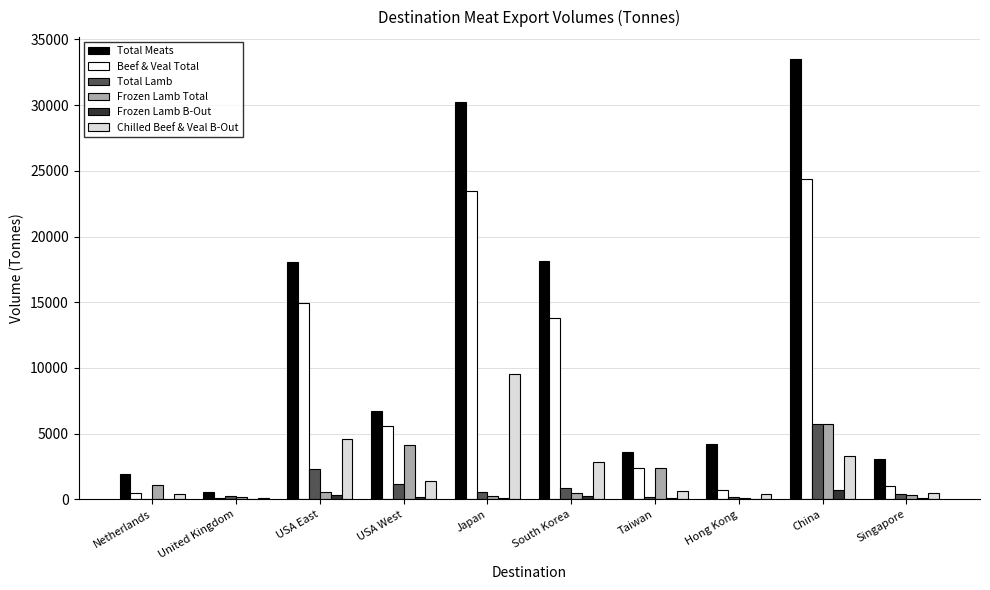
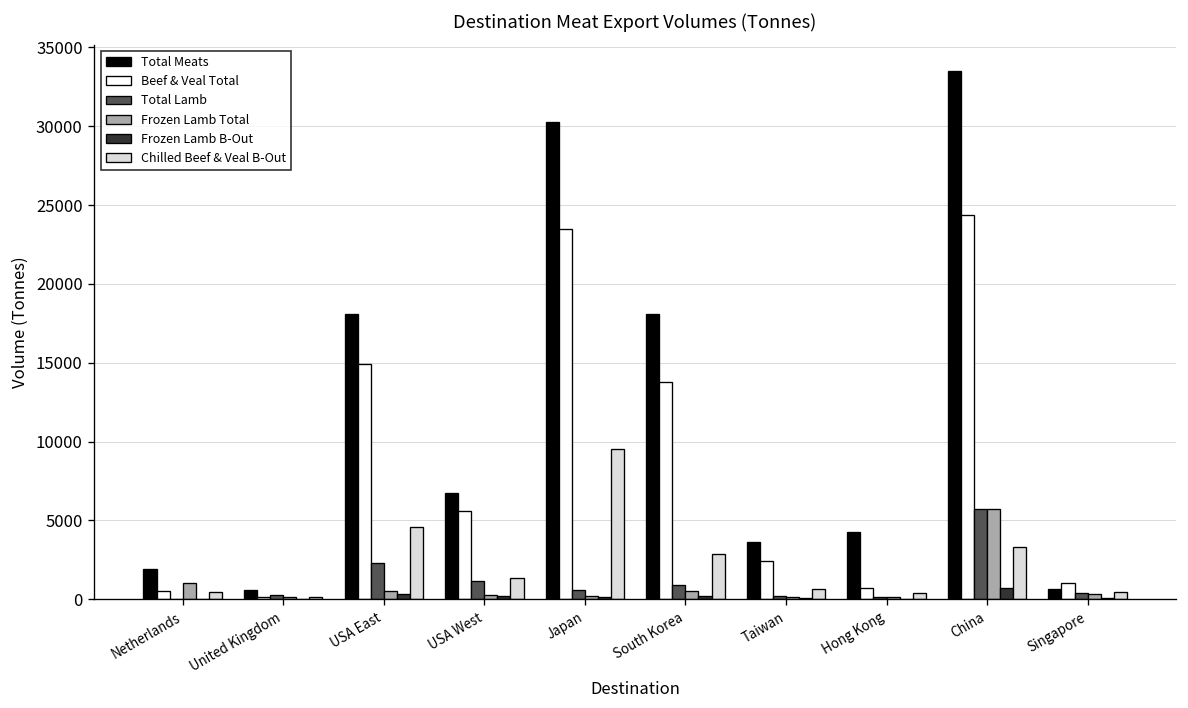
  {
    "Total Meats": {
      "Netherlands": 1900,
      "United Kingdom": 600,
      "USA East": 18100,
      "USA West": 6800,
      "Japan": 30200,
      "South Korea": 18100,
      "Taiwan": 3600,
      "Hong Kong": 4200,
      "China": 33500,
-     "Singapore": 3100
+     "Singapore": 700
    },
    "Frozen Lamb Total": {
      "Netherlands": 1100,
      "USA East": 500,
-     "USA West": 4100,
+     "USA West": 300,
      "Japan": 200,
      "South Korea": 500,
-     "Taiwan": 2400,
+     "Taiwan": 200,
      "China": 5700,
      "Singapore": 300
    }
  }
